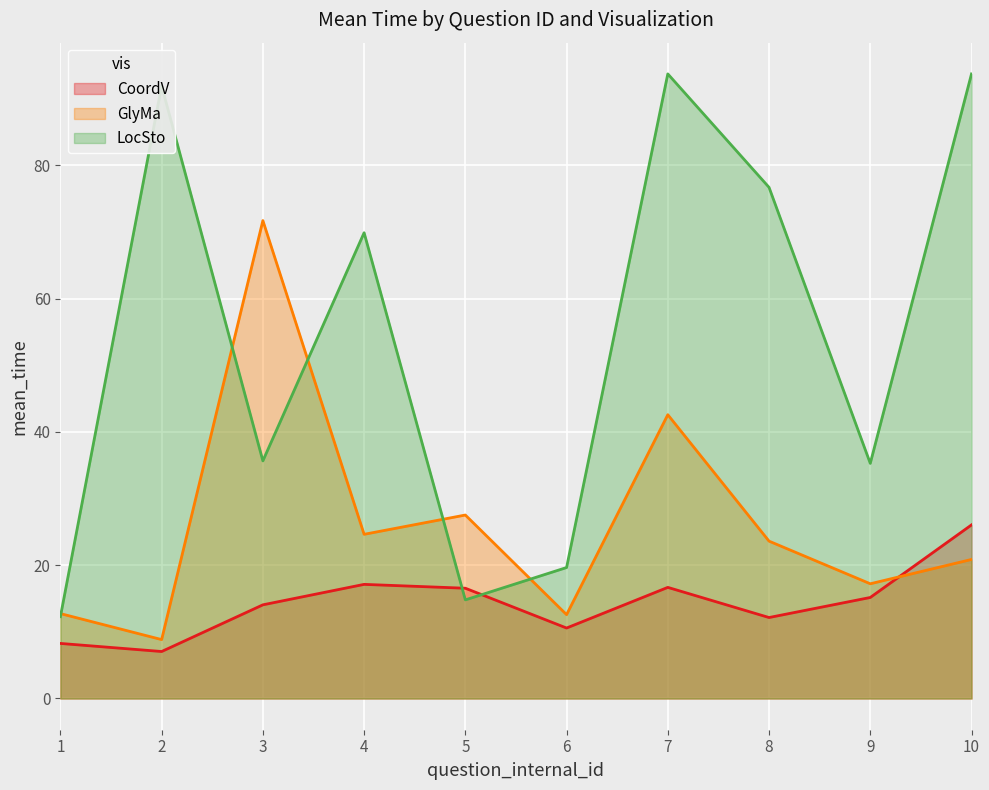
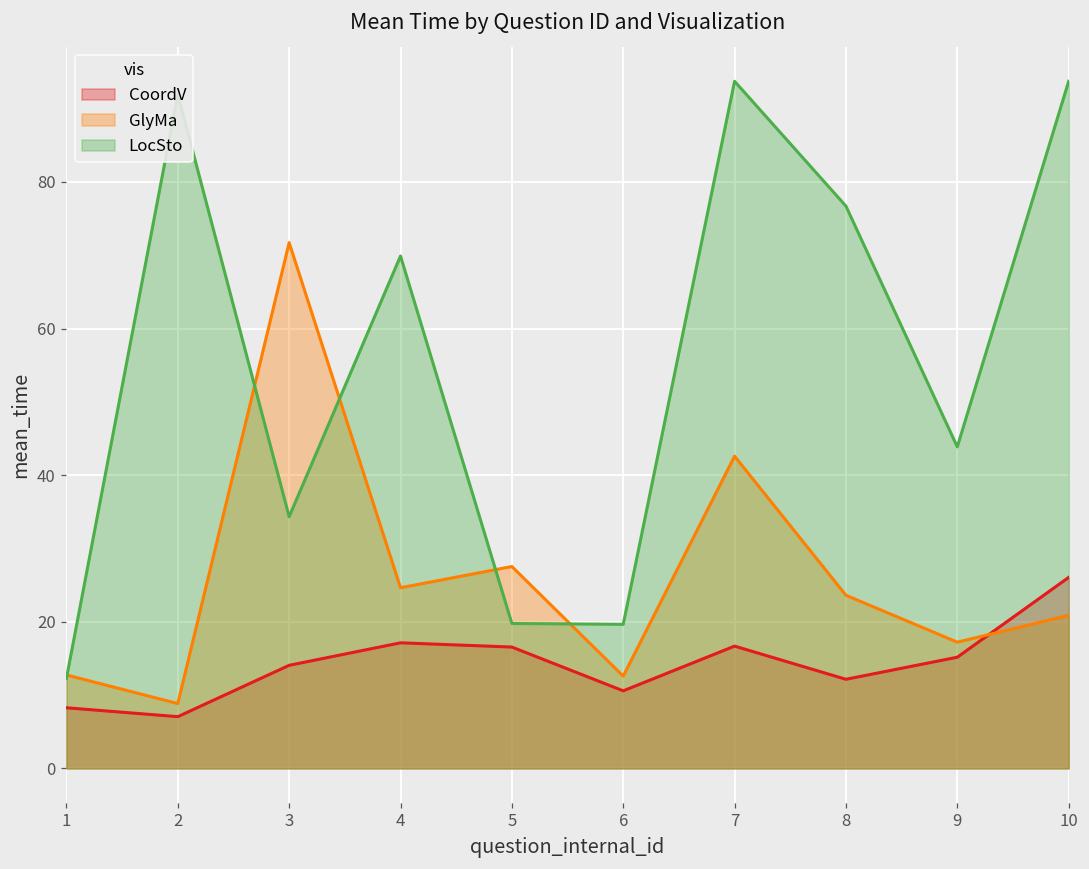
  {
    "LocSto": {
      "1": 12,
-     "3": 36,
+     "3": 34,
      "4": 70,
-     "5": 15,
+     "5": 20,
      "6": 20,
      "7": 94,
      "8": 77,
-     "9": 35,
+     "9": 44,
      "10": 94
    }
  }
